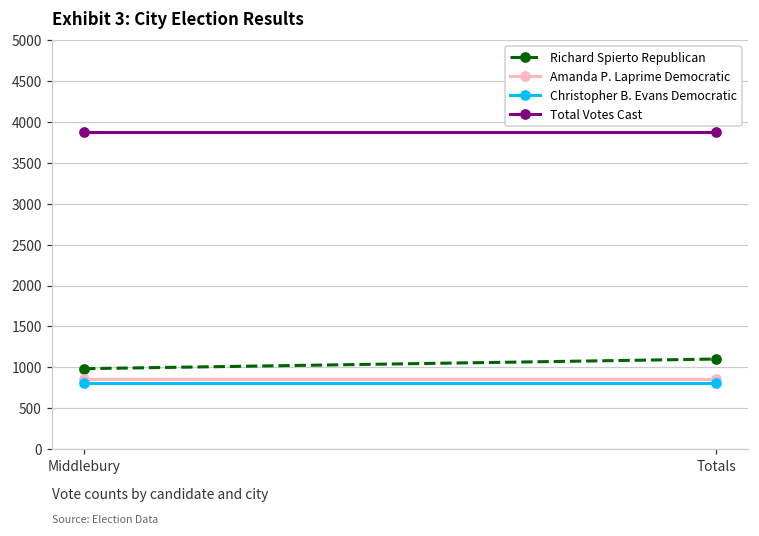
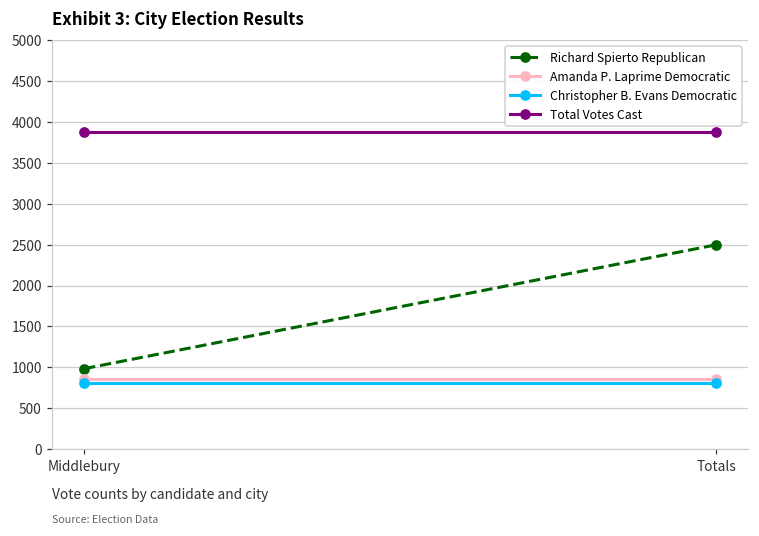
  {
    "Richard Spierto Republican": {
      "Middlebury": 1000,
-     "Totals": 1100
+     "Totals": 2500
    },
    "Amanda P. Laprime Democratic": {
      "Middlebury": 900,
      "Totals": 900
    },
    "Christopher B. Evans Democratic": {
      "Middlebury": 800,
      "Totals": 800
    },
    "Total Votes Cast": {
      "Middlebury": 3900,
      "Totals": 3900
    }
  }
